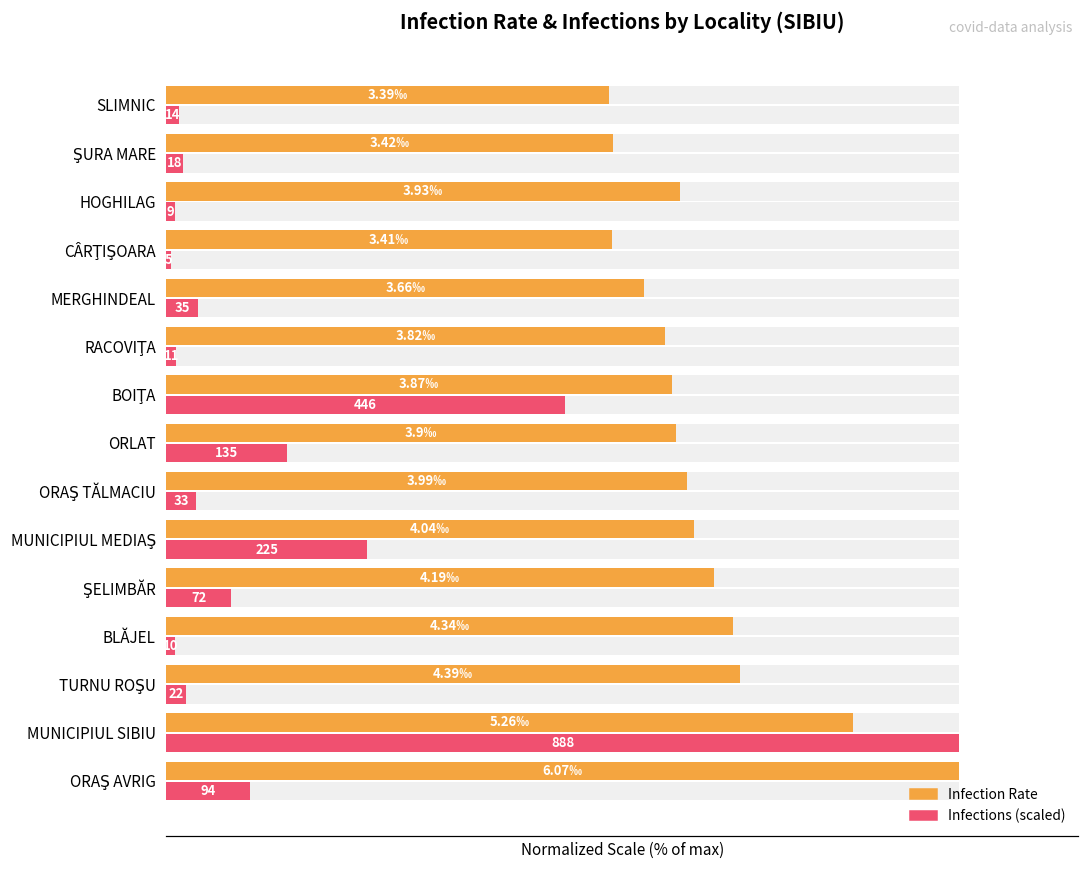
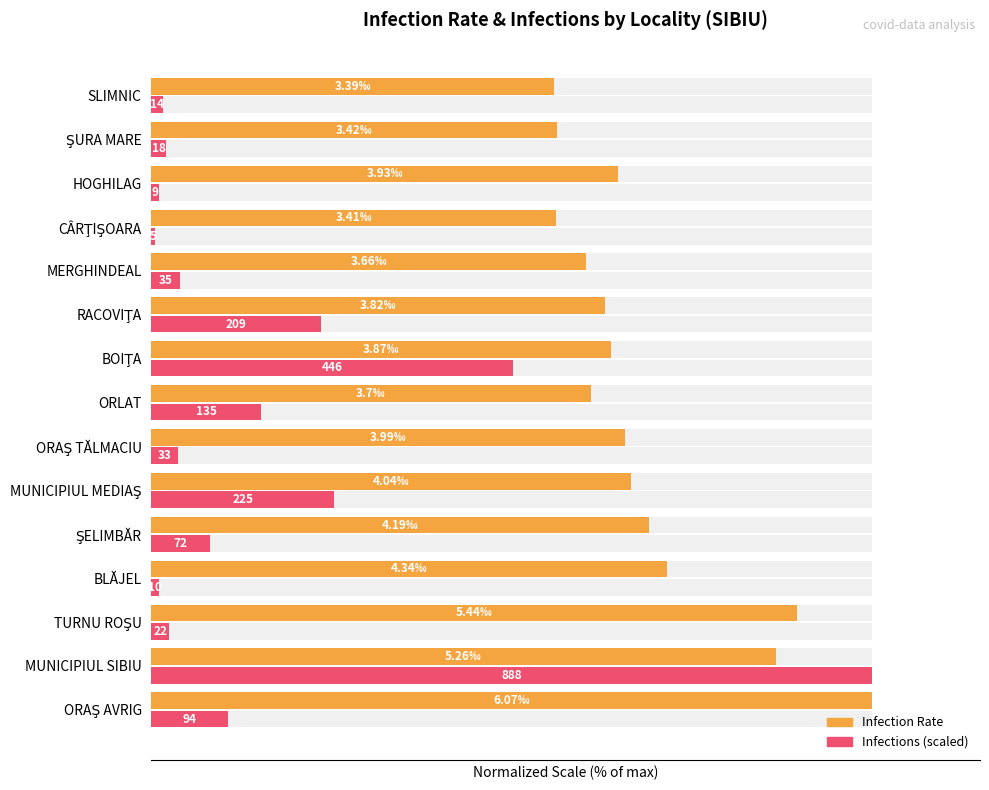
  {
    "Infection Rate": {
-     "ORLAT": "3.9‰",
-     "TURNU ROŞU": "4.39‰"
+     "ORLAT": "3.7‰",
+     "TURNU ROŞU": "5.44‰"
    },
    "Infections (scaled)": {
-     "RACOVIŢA": "11"
+     "RACOVIŢA": "209"
    }
  }
